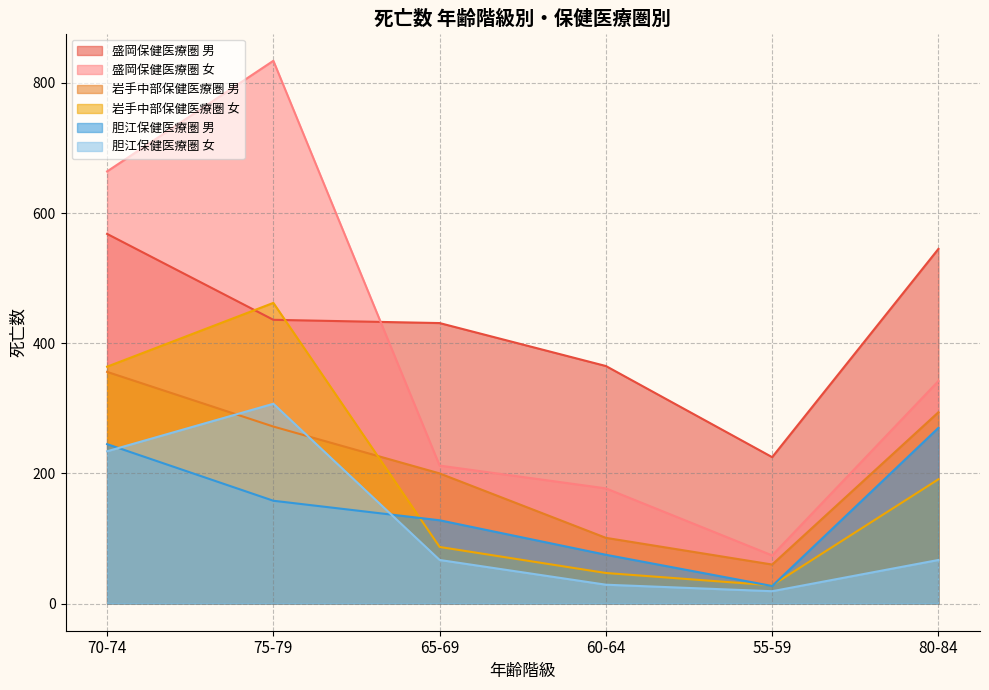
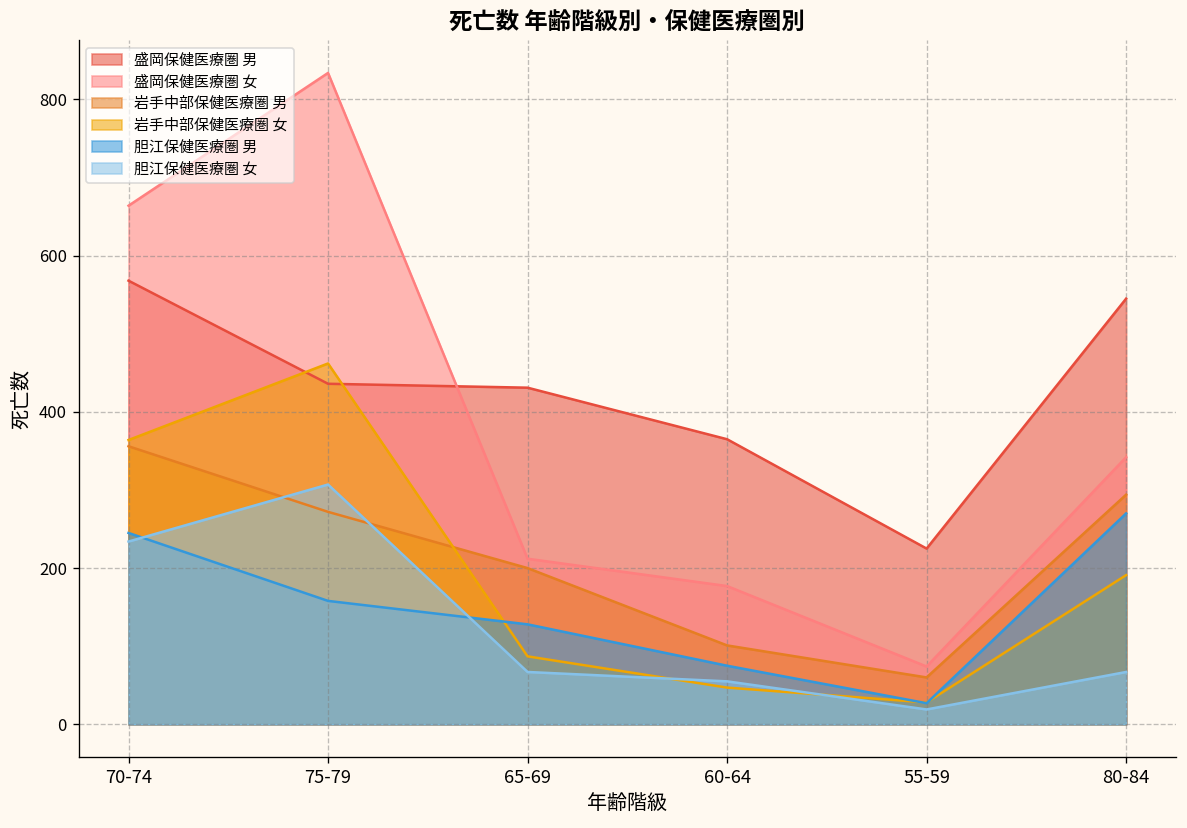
  {
    "盛岡保健医療圏 女": {
      "70-74": 660,
      "75-79": 830,
      "65-69": 210,
      "60-64": 180,
      "55-59": 70,
      "80-84": 340
    },
    "胆江保健医療圏 男": {
      "70-74": 250,
      "75-79": 160,
      "65-69": 130,
      "60-64": 80,
      "80-84": 270
    },
    "胆江保健医療圏 女": {
      "70-74": 230,
      "75-79": 310,
      "65-69": 70,
-     "60-64": 30,
+     "60-64": 60,
      "55-59": 20,
      "80-84": 70
    }
  }
